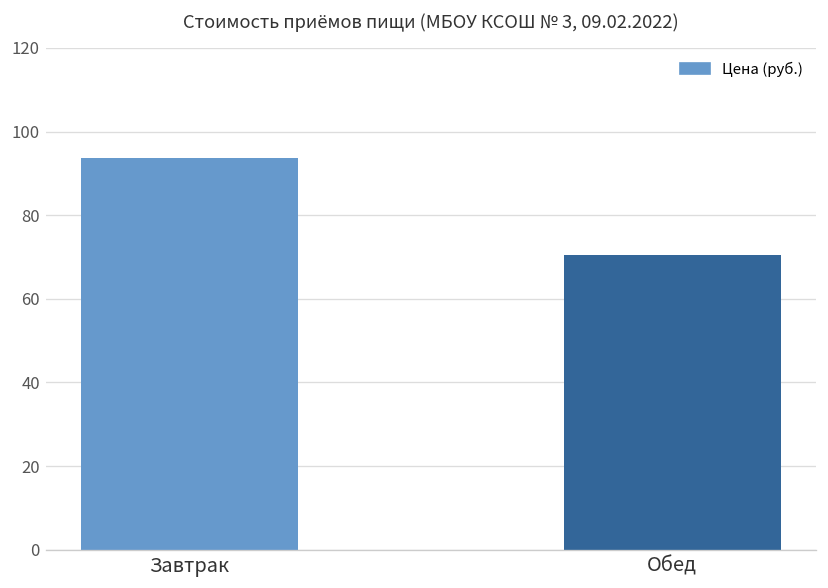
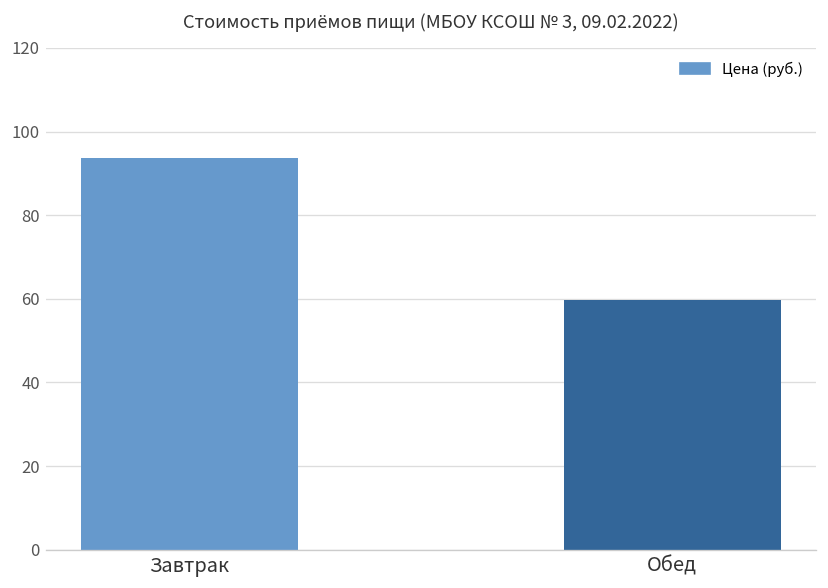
  {
    "Завтрак": 94,
-   "Обед": 70
+   "Обед": 60
  }
